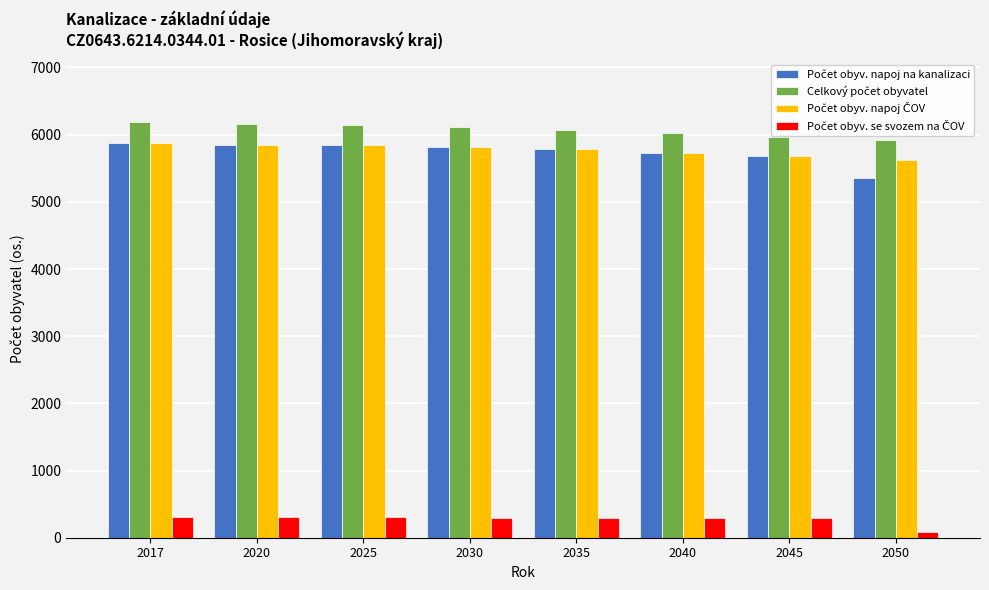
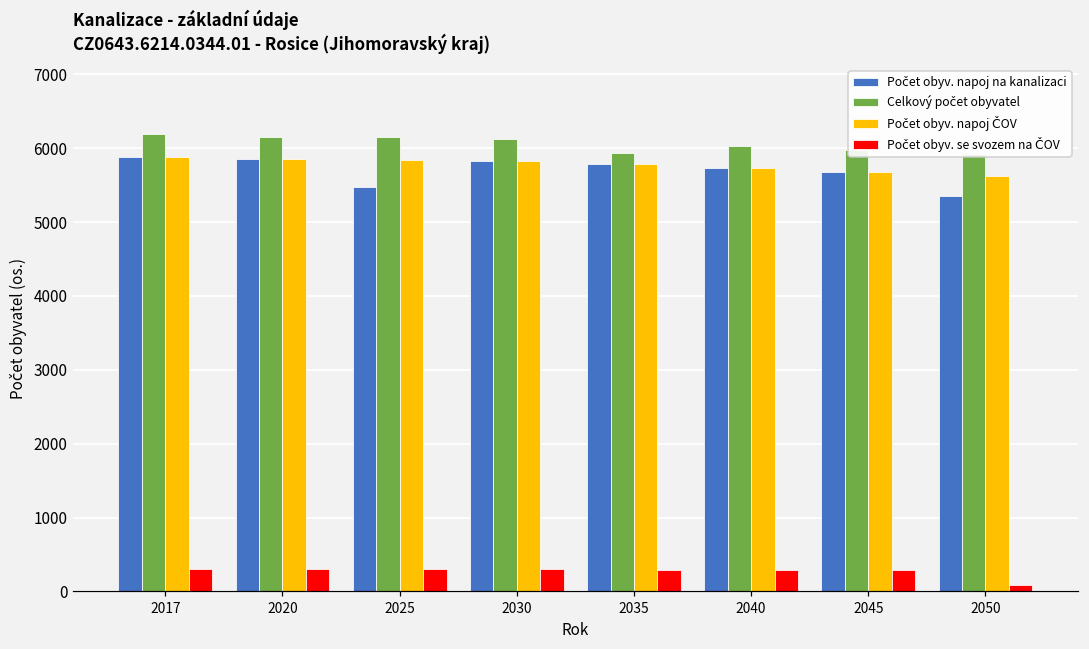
  {
    "Počet obyv. napoj na kanalizaci": {
      "2017": 5900,
      "2020": 5800,
-     "2025": 5800,
+     "2025": 5500,
      "2030": 5800,
      "2035": 5800,
      "2040": 5700,
      "2045": 5700,
      "2050": 5400
    },
    "Celkový počet obyvatel": {
      "2017": 6200,
      "2020": 6200,
      "2025": 6100,
      "2030": 6100,
-     "2035": 6100,
+     "2035": 5900,
      "2040": 6000,
      "2045": 6000,
      "2050": 5900
    },
    "Počet obyv. napoj ČOV": {
      "2017": 5900,
      "2020": 5800,
      "2025": 5800,
      "2030": 5800,
      "2035": 5800,
      "2040": 5700,
      "2045": 5700,
      "2050": 5600
    },
    "Počet obyv. se svozem na ČOV": {
      "2017": 300,
      "2020": 300,
      "2025": 300,
      "2030": 300,
      "2035": 300,
      "2040": 300,
      "2045": 300,
      "2050": 100
    }
  }
